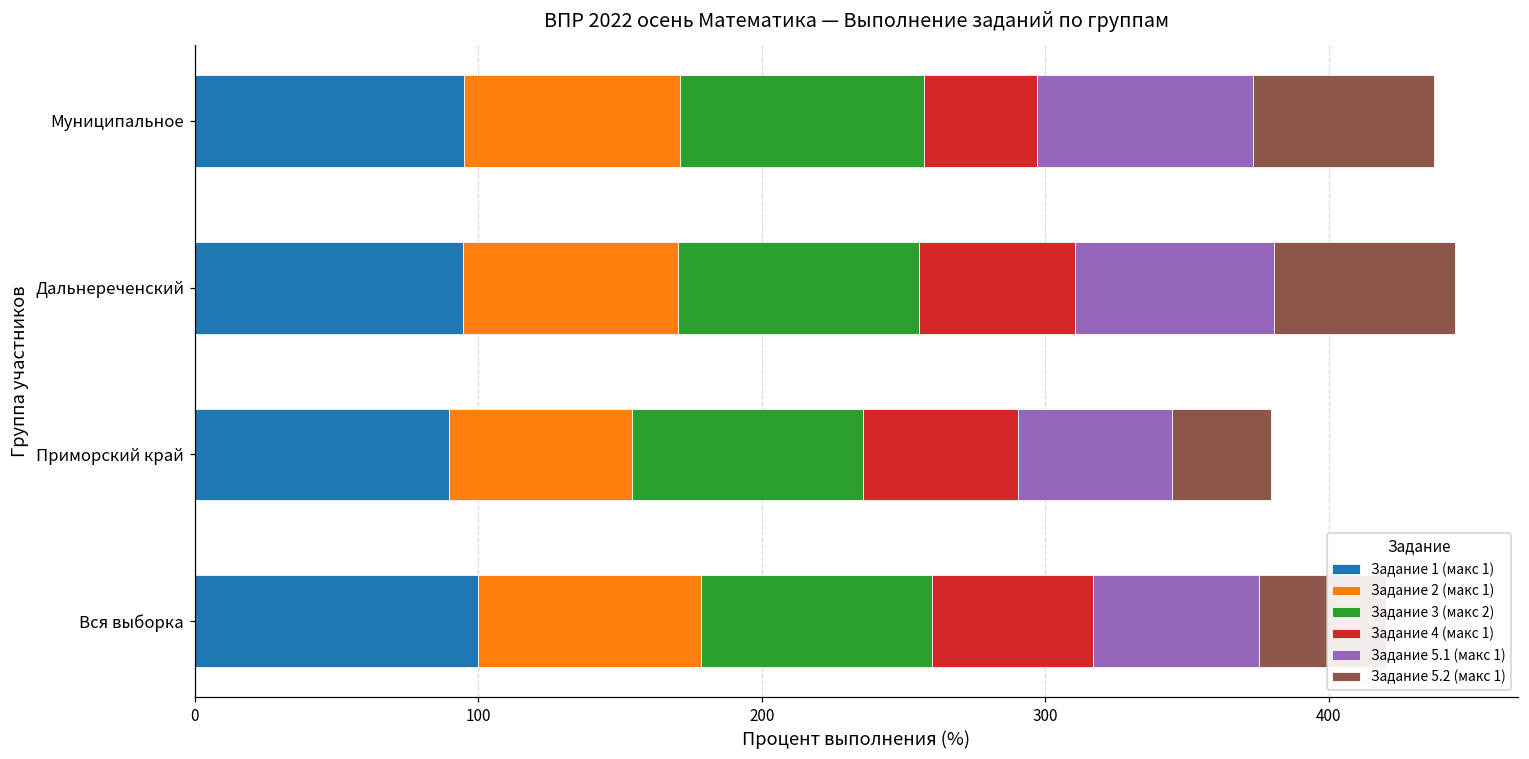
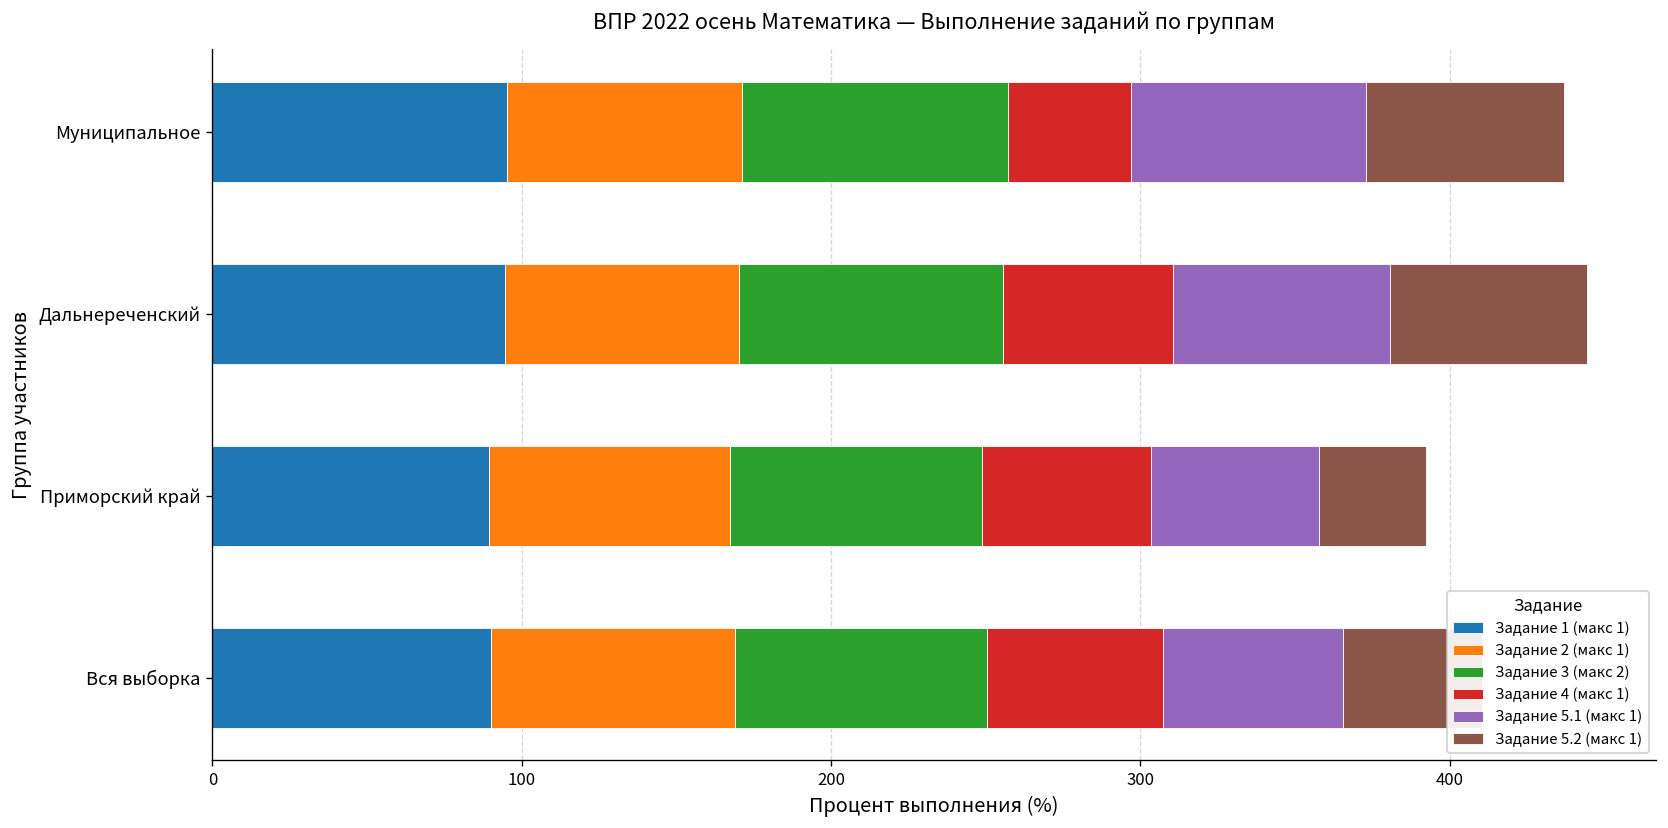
  {
    "Задание 1 (макс 1)": {
      "Муниципальное": 95,
      "Дальнереченский": 95,
      "Приморский край": 90,
-     "Вся выборка": 100
+     "Вся выборка": 90
    },
    "Задание 2 (макс 1)": {
      "Муниципальное": 76,
      "Дальнереченский": 76,
-     "Приморский край": 65,
+     "Приморский край": 78,
      "Вся выборка": 79
    },
    "Задание 3 (макс 2)": {
      "Муниципальное": 86,
      "Дальнереченский": 85,
      "Приморский край": 81,
      "Вся выборка": 81
    },
    "Задание 4 (макс 1)": {
      "Муниципальное": 40,
      "Дальнереченский": 55,
      "Приморский край": 55,
      "Вся выборка": 57
    },
    "Задание 5.1 (макс 1)": {
      "Муниципальное": 76,
      "Дальнереченский": 70,
      "Приморский край": 54,
      "Вся выборка": 58
    },
    "Задание 5.2 (макс 1)": {
      "Муниципальное": 64,
      "Дальнереченский": 64,
      "Приморский край": 35
    }
  }
